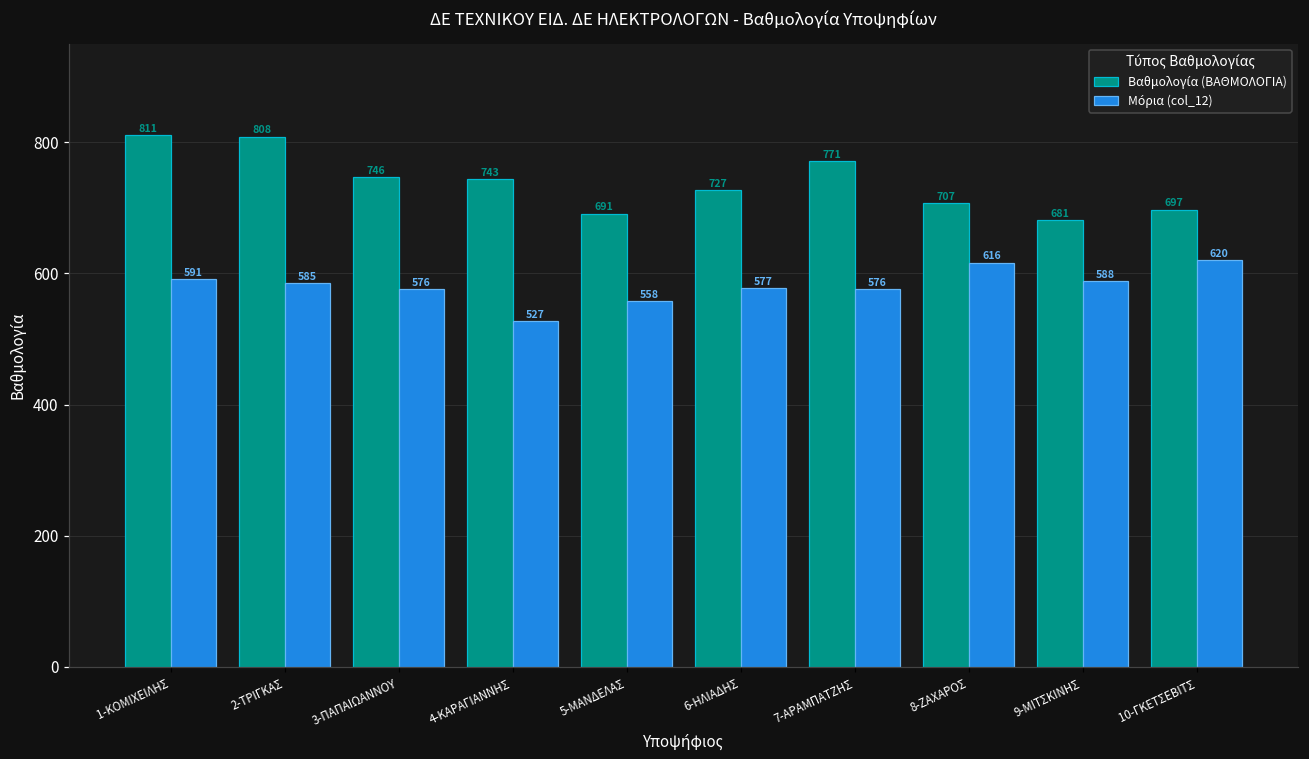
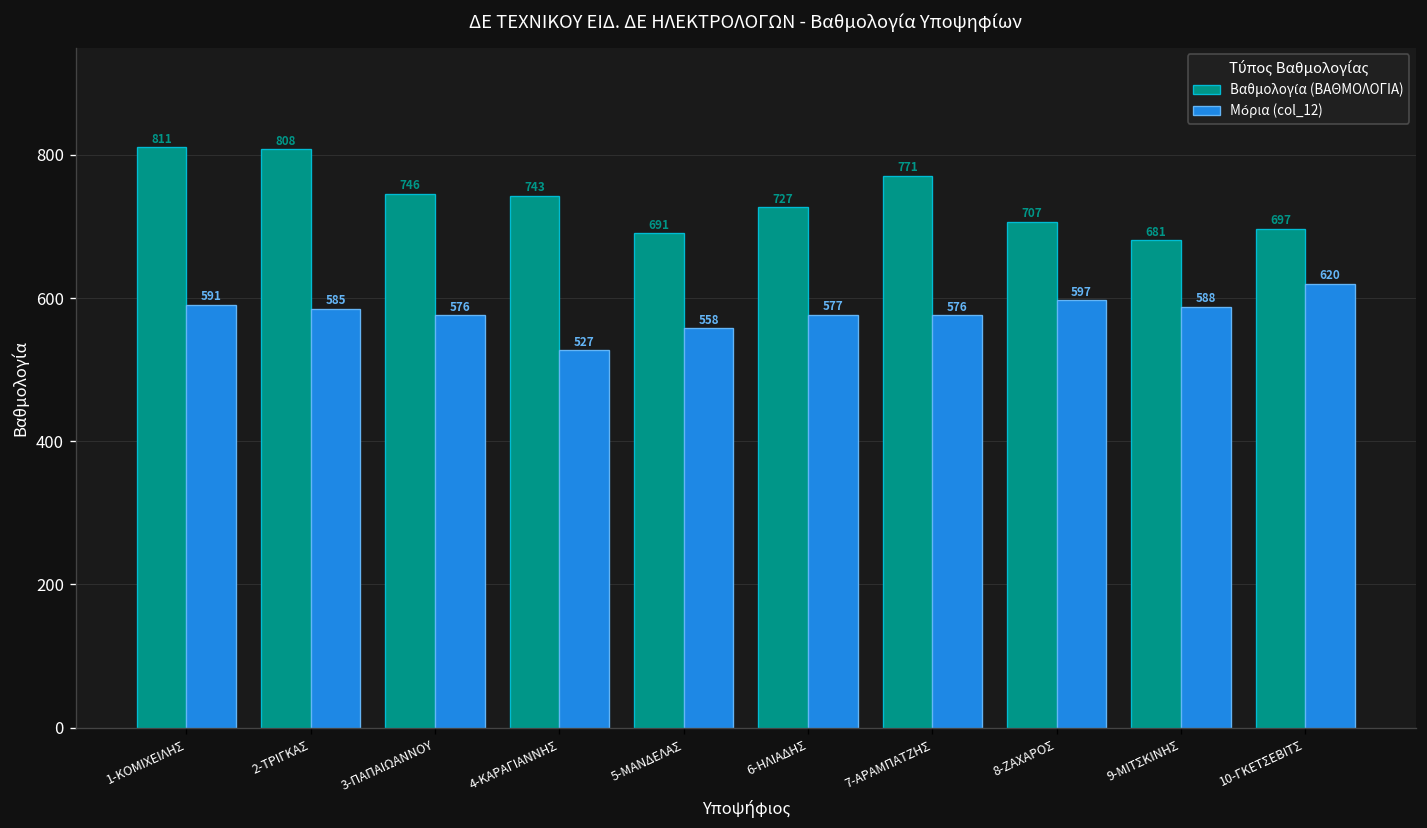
  {
    "Βαθμολογία (ΒΑΘΜΟΛΟΓΙΑ)": {
      "1-ΚΟΜΙΧΕΙΛΗΣ": 811,
      "2-ΤΡΙΓΚΑΣ": 808,
      "3-ΠΑΠΑΙΩΑΝΝΟΥ": 746,
      "4-ΚΑΡΑΓΙΑΝΝΗΣ": 743,
      "5-ΜΑΝΔΕΛΑΣ": 691,
      "6-ΗΛΙΑΔΗΣ": 727,
      "7-ΑΡΑΜΠΑΤΖΗΣ": 771,
      "8-ΖΑΧΑΡΟΣ": 707,
      "9-ΜΙΤΣΚΙΝΗΣ": 681,
      "10-ΓΚΕΤΣΕΒΙΤΣ": 697
    },
    "Μόρια (col_12)": {
      "1-ΚΟΜΙΧΕΙΛΗΣ": 591,
      "2-ΤΡΙΓΚΑΣ": 585,
      "3-ΠΑΠΑΙΩΑΝΝΟΥ": 576,
      "4-ΚΑΡΑΓΙΑΝΝΗΣ": 527,
      "5-ΜΑΝΔΕΛΑΣ": 558,
      "6-ΗΛΙΑΔΗΣ": 577,
      "7-ΑΡΑΜΠΑΤΖΗΣ": 576,
-     "8-ΖΑΧΑΡΟΣ": 616,
+     "8-ΖΑΧΑΡΟΣ": 597,
      "9-ΜΙΤΣΚΙΝΗΣ": 588,
      "10-ΓΚΕΤΣΕΒΙΤΣ": 620
    }
  }
